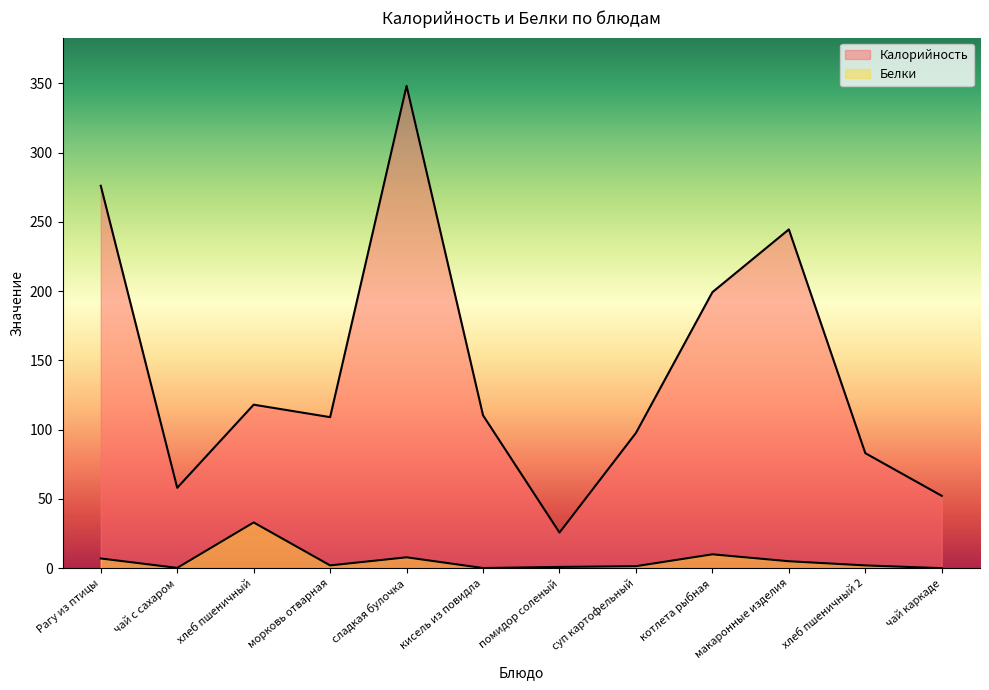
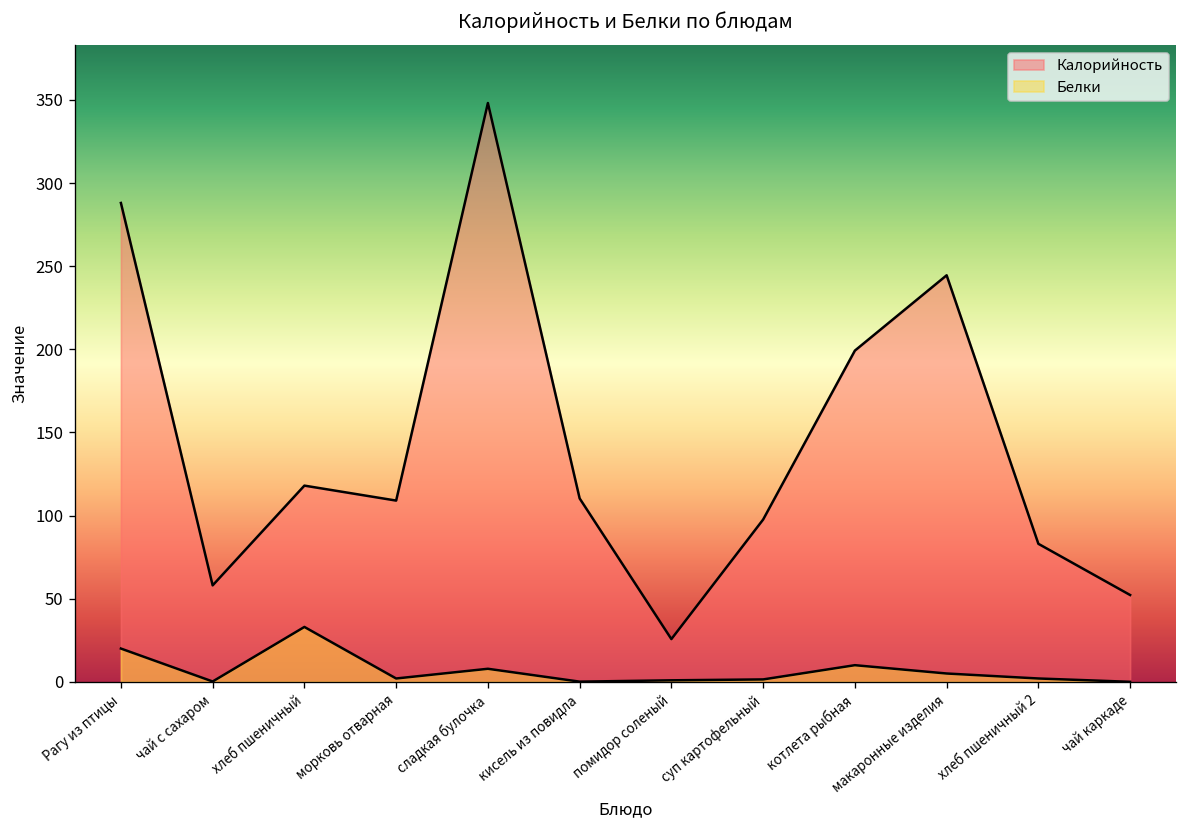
  {
    "Калорийность": {
-     "Рагу из птицы": 276,
+     "Рагу из птицы": 288,
      "чай с сахаром": 58,
      "хлеб пшеничный": 118,
      "морковь отварная": 109,
      "сладкая булочка": 348,
      "кисель из повидла": 110,
      "помидор соленый": 26,
      "суп картофельный": 98,
      "котлета рыбная": 199,
      "макаронные изделия": 245,
      "хлеб пшеничный 2": 83,
      "чай каркаде": 52
    },
    "Белки": {
-     "Рагу из птицы": 7,
+     "Рагу из птицы": 20,
      "чай с сахаром": 0,
      "хлеб пшеничный": 33,
      "морковь отварная": 2,
      "сладкая булочка": 8,
      "кисель из повидла": 0,
      "помидор соленый": 1,
      "суп картофельный": 1,
      "котлета рыбная": 10,
      "макаронные изделия": 5,
      "хлеб пшеничный 2": 2,
      "чай каркаде": 0
    }
  }
